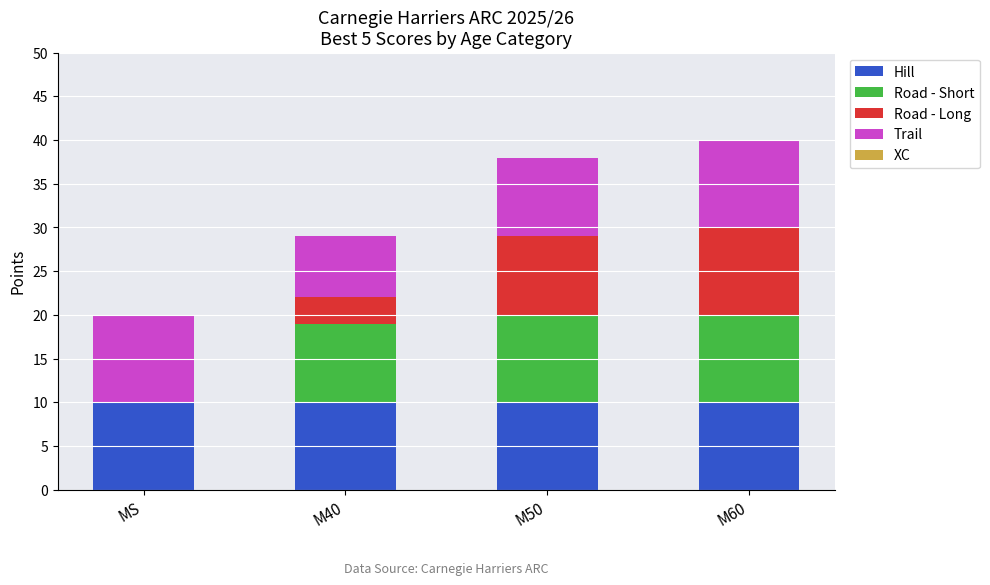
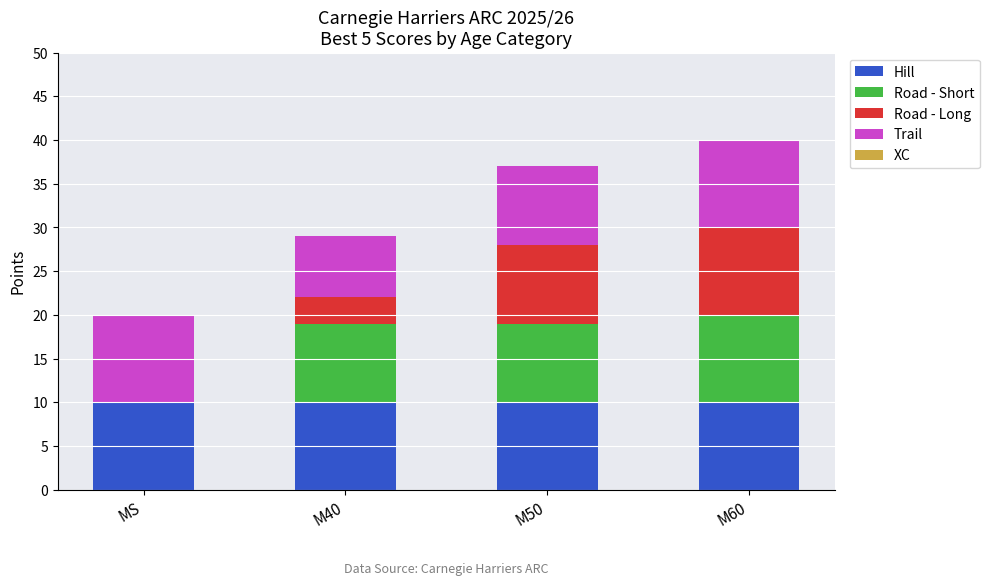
  {
    "Hill": {
      "MS": 10,
      "M40": 10,
      "M50": 10,
      "M60": 10
    },
    "Road - Short": {
      "MS": 0,
      "M40": 9,
-     "M50": 10,
+     "M50": 9,
      "M60": 10
    },
    "Road - Long": {
      "MS": 0,
      "M40": 3,
      "M50": 9,
      "M60": 10
    }
  }
